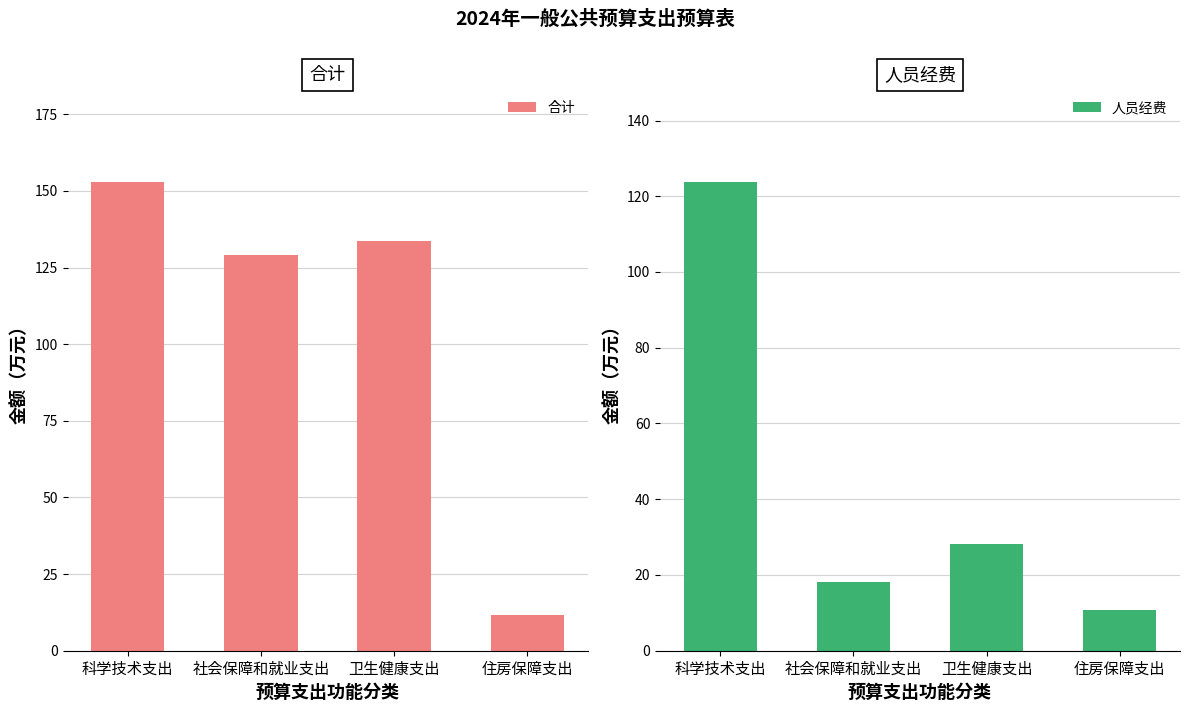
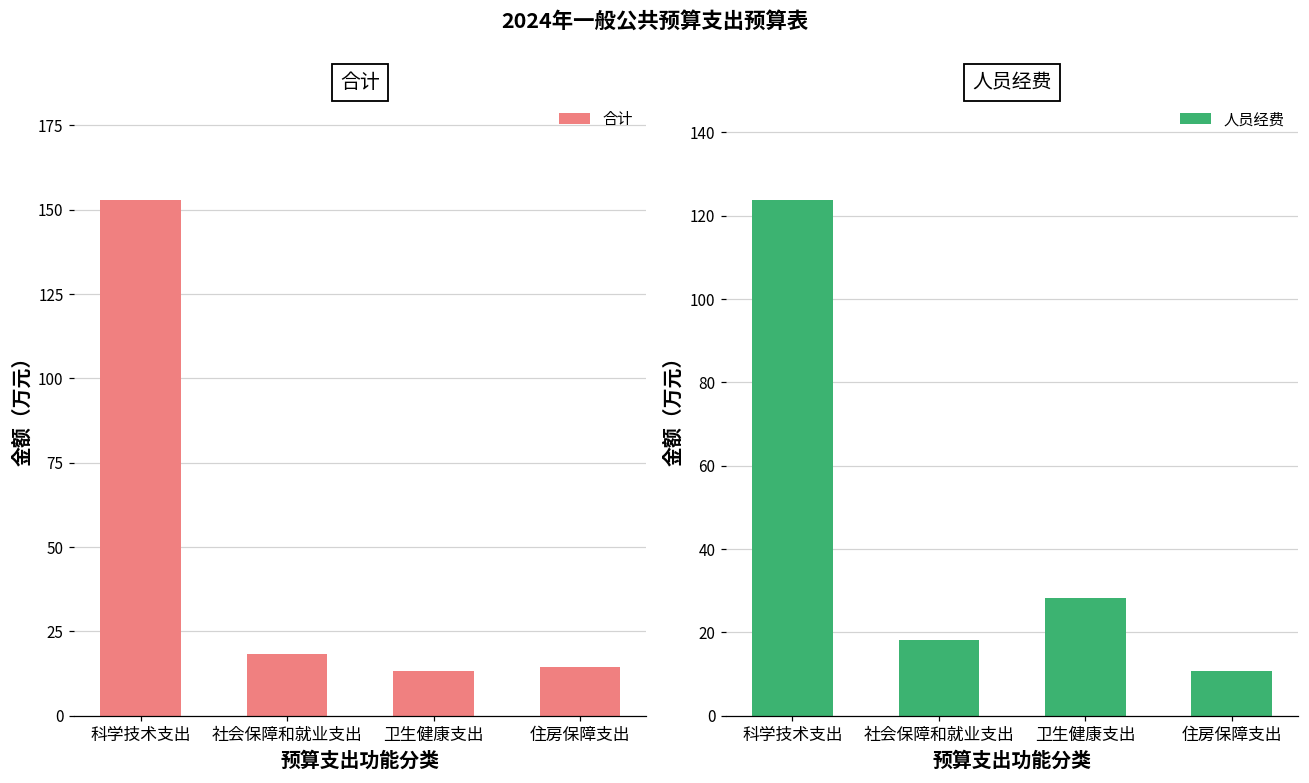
  {
    "合计": {
      "科学技术支出": 153,
-     "社会保障和就业支出": 129,
-     "卫生健康支出": 134,
-     "住房保障支出": 12
+     "社会保障和就业支出": 18,
+     "卫生健康支出": 13,
+     "住房保障支出": 14
    },
    "人员经费": {
      "科学技术支出": 124,
      "社会保障和就业支出": 18,
      "卫生健康支出": 28,
      "住房保障支出": 11
    }
  }
